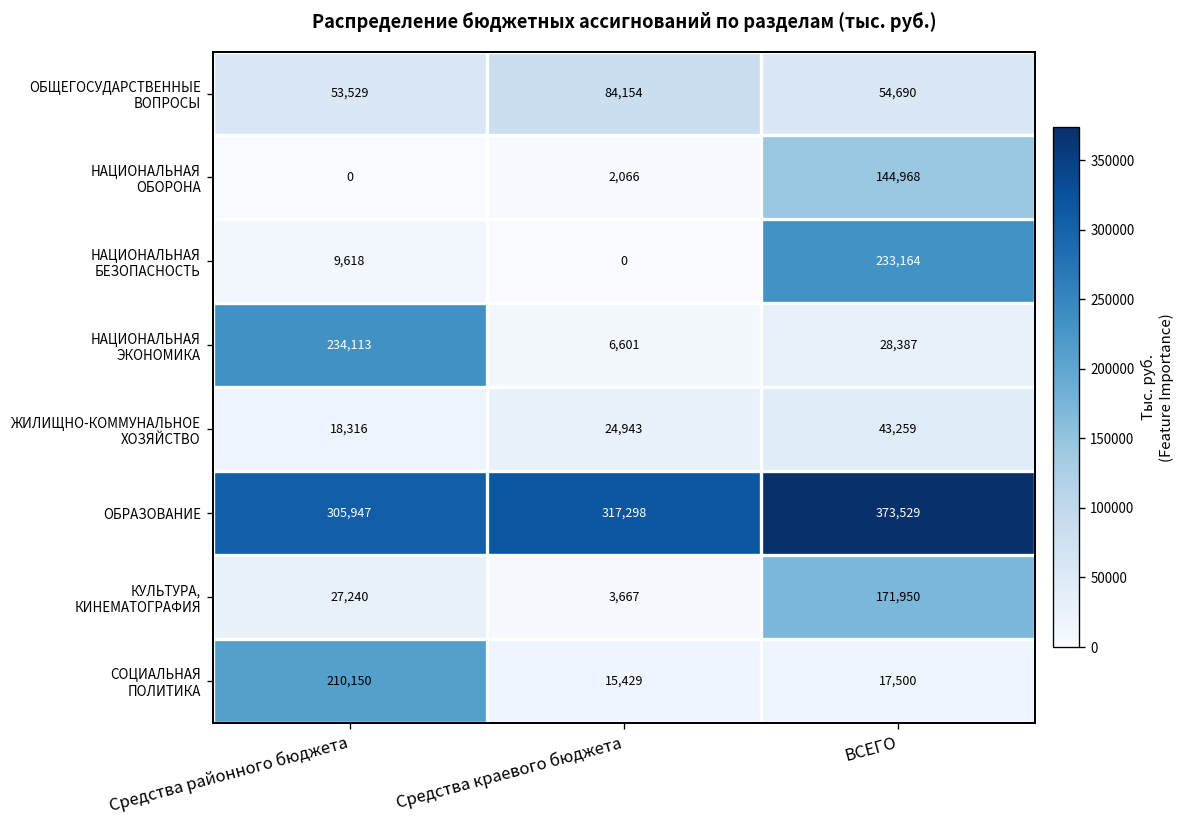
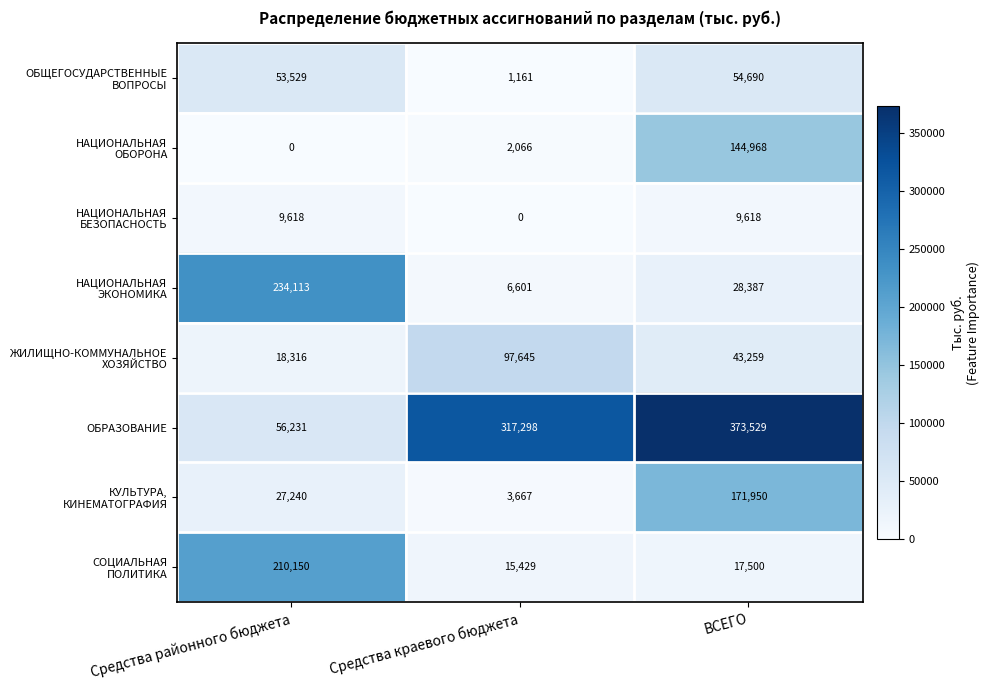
  {
    "ОБЩЕГОСУДАРСТВЕННЫЕ ВОПРОСЫ": {
      "Средства районного бюджета": "53,529",
-     "Средства краевого бюджета": "84,154",
+     "Средства краевого бюджета": "1,161",
      "ВСЕГО": "54,690"
    },
    "НАЦИОНАЛЬНАЯ ОБОРОНА": {
      "Средства районного бюджета": "0",
      "Средства краевого бюджета": "2,066",
      "ВСЕГО": "144,968"
    },
    "НАЦИОНАЛЬНАЯ БЕЗОПАСНОСТЬ": {
      "Средства районного бюджета": "9,618",
      "Средства краевого бюджета": "0",
-     "ВСЕГО": "233,164"
+     "ВСЕГО": "9,618"
    },
    "НАЦИОНАЛЬНАЯ ЭКОНОМИКА": {
      "Средства районного бюджета": "234,113",
      "Средства краевого бюджета": "6,601",
      "ВСЕГО": "28,387"
    },
    "ЖИЛИЩНО-КОММУНАЛЬНОЕ ХОЗЯЙСТВО": {
      "Средства районного бюджета": "18,316",
-     "Средства краевого бюджета": "24,943",
+     "Средства краевого бюджета": "97,645",
      "ВСЕГО": "43,259"
    },
    "ОБРАЗОВАНИЕ": {
-     "Средства районного бюджета": "305,947",
+     "Средства районного бюджета": "56,231",
      "Средства краевого бюджета": "317,298",
      "ВСЕГО": "373,529"
    },
    "КУЛЬТУРА, КИНЕМАТОГРАФИЯ": {
      "Средства районного бюджета": "27,240",
      "Средства краевого бюджета": "3,667",
      "ВСЕГО": "171,950"
    },
    "СОЦИАЛЬНАЯ ПОЛИТИКА": {
      "Средства районного бюджета": "210,150",
      "Средства краевого бюджета": "15,429",
      "ВСЕГО": "17,500"
    }
  }
